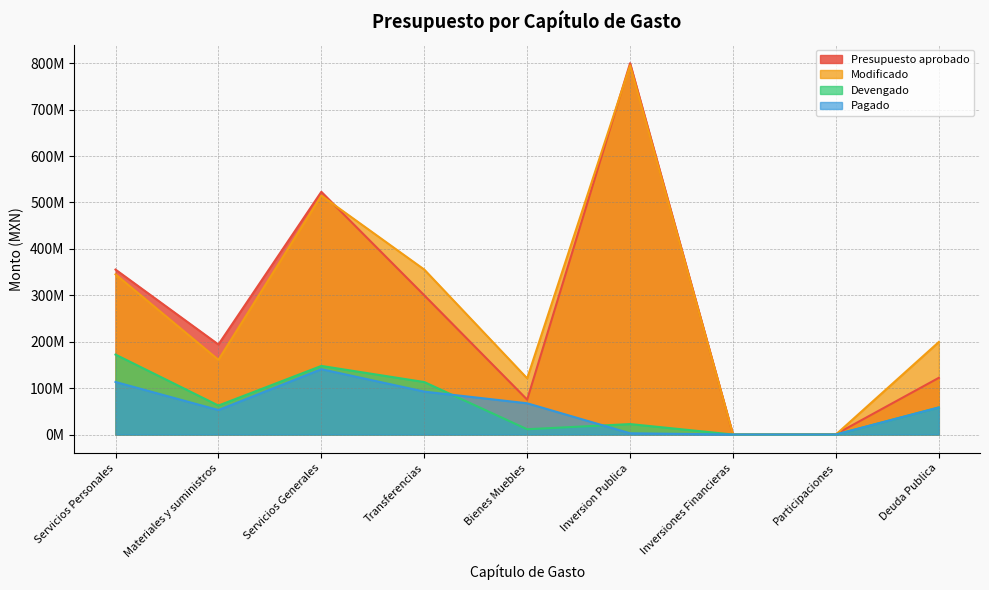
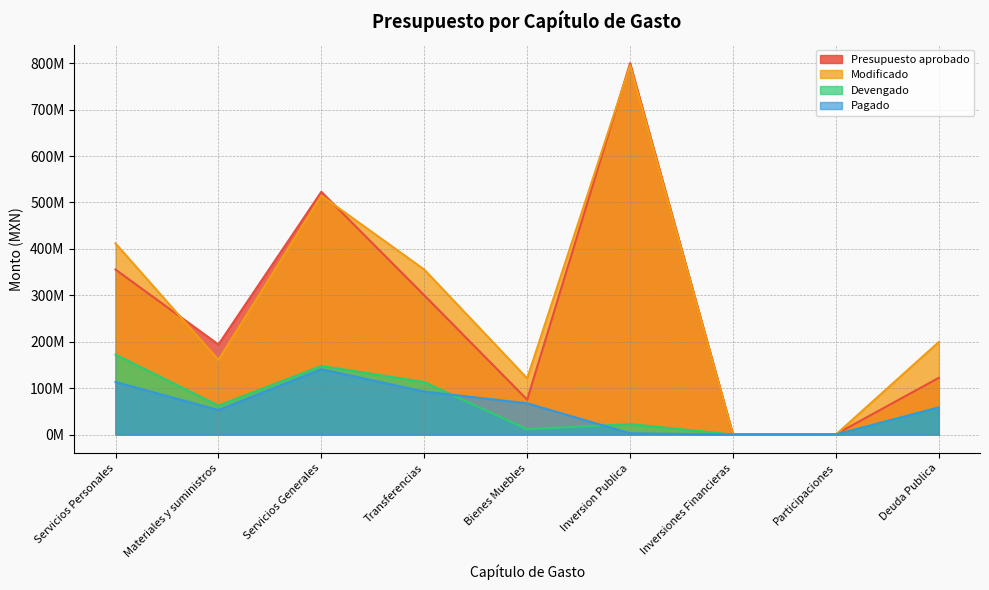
  {
    "Presupuesto aprobado": {
      "Servicios Personales": 360000000,
      "Materiales y suministros": 190000000,
      "Servicios Generales": 520000000,
      "Transferencias": 300000000,
      "Bienes Muebles": 80000000,
      "Deuda Publica": 120000000
    },
    "Modificado": {
-     "Servicios Personales": 350000000,
+     "Servicios Personales": 410000000,
      "Materiales y suministros": 160000000,
      "Servicios Generales": 510000000,
      "Transferencias": 360000000,
      "Bienes Muebles": 120000000,
      "Deuda Publica": 200000000
    },
    "Devengado": {
      "Servicios Personales": 170000000,
      "Materiales y suministros": 60000000,
      "Servicios Generales": 150000000,
      "Transferencias": 110000000,
      "Bienes Muebles": 10000000,
      "Inversion Publica": 20000000
    },
    "Pagado": {
      "Servicios Personales": 110000000,
      "Materiales y suministros": 50000000,
      "Servicios Generales": 140000000,
      "Transferencias": 90000000,
      "Bienes Muebles": 70000000,
      "Inversion Publica": 0
    }
  }
